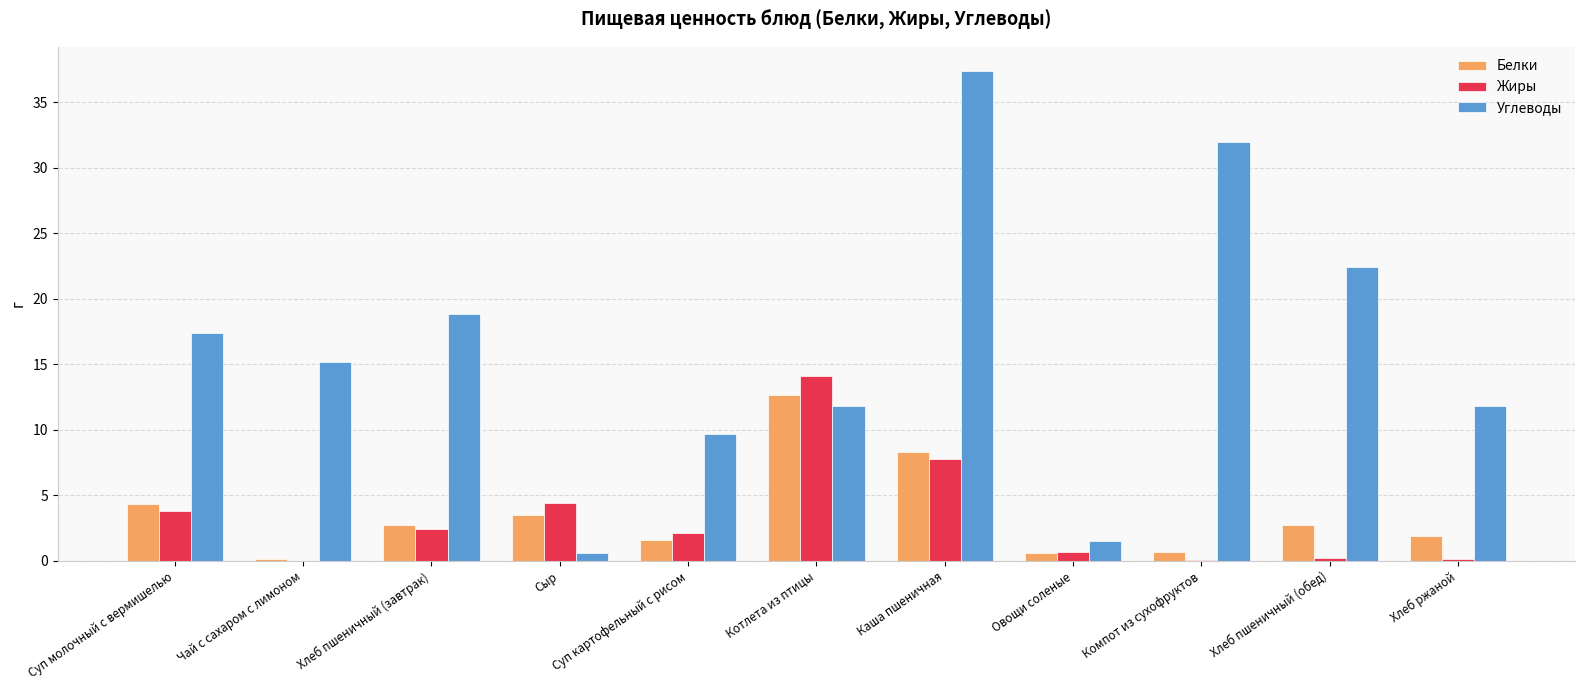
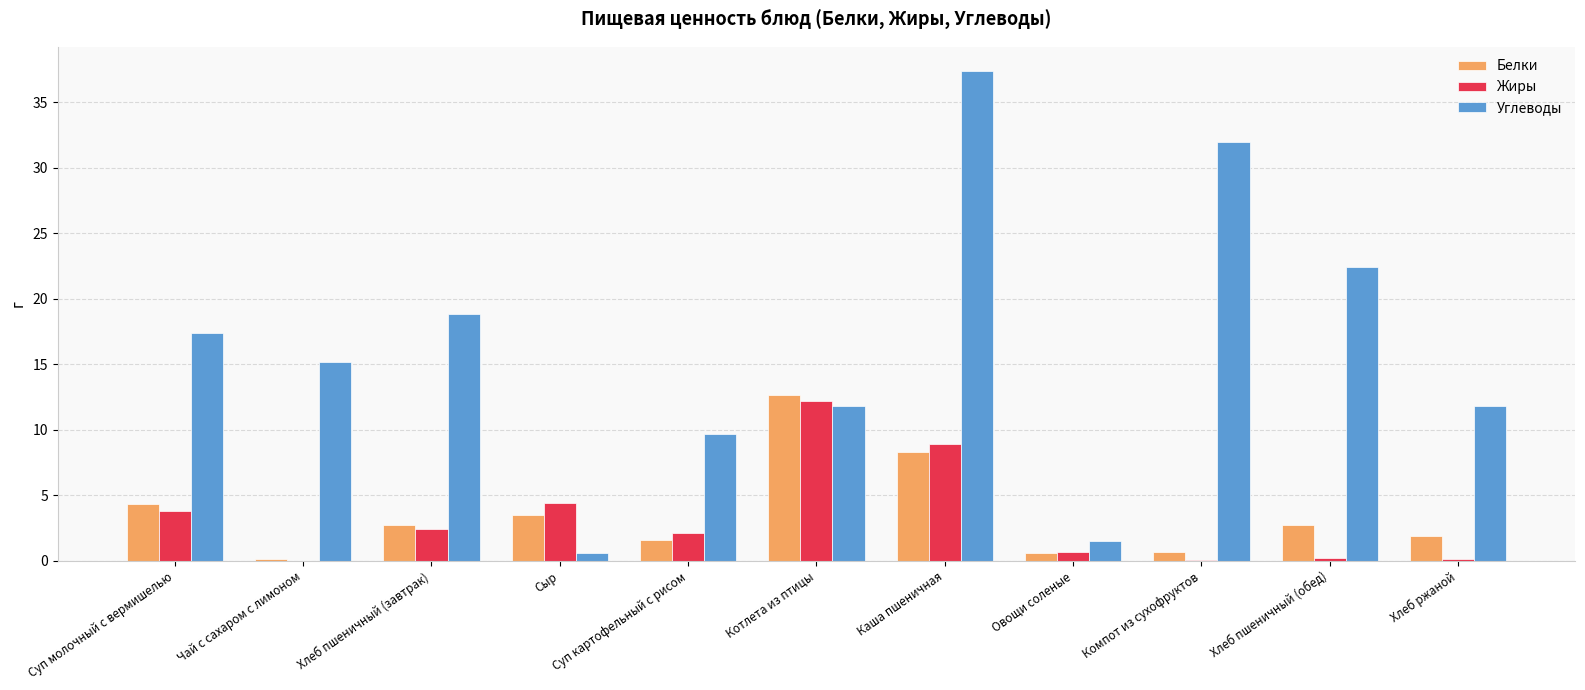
  {
    "Белки": {
      "Суп молочный с вермишелью": 4.4,
      "Хлеб пшеничный (завтрак)": 2.7,
      "Сыр": 3.5,
      "Суп картофельный с рисом": 1.6,
      "Котлета из птицы": 12.7,
      "Каша пшеничная": 8.3,
      "Овощи соленые": 0.6,
      "Компот из сухофруктов": 0.7,
      "Хлеб пшеничный (обед)": 2.7,
      "Хлеб ржаной": 1.9
    },
    "Жиры": {
      "Суп молочный с вермишелью": 3.8,
      "Хлеб пшеничный (завтрак)": 2.4,
      "Сыр": 4.4,
      "Суп картофельный с рисом": 2.2,
-     "Котлета из птицы": 14.1,
-     "Каша пшеничная": 7.8,
+     "Котлета из птицы": 12.2,
+     "Каша пшеничная": 9.0,
      "Овощи соленые": 0.7,
      "Хлеб пшеничный (обед)": 0.2
    },
    "Углеводы": {
      "Суп молочный с вермишелью": 17.4,
      "Чай с сахаром с лимоном": 15.2,
      "Хлеб пшеничный (завтрак)": 18.8,
      "Сыр": 0.6,
      "Суп картофельный с рисом": 9.7,
      "Котлета из птицы": 11.8,
      "Каша пшеничная": 37.4,
      "Овощи соленые": 1.6,
      "Компот из сухофруктов": 32.0,
      "Хлеб пшеничный (обед)": 22.5,
      "Хлеб ржаной": 11.9
    }
  }
